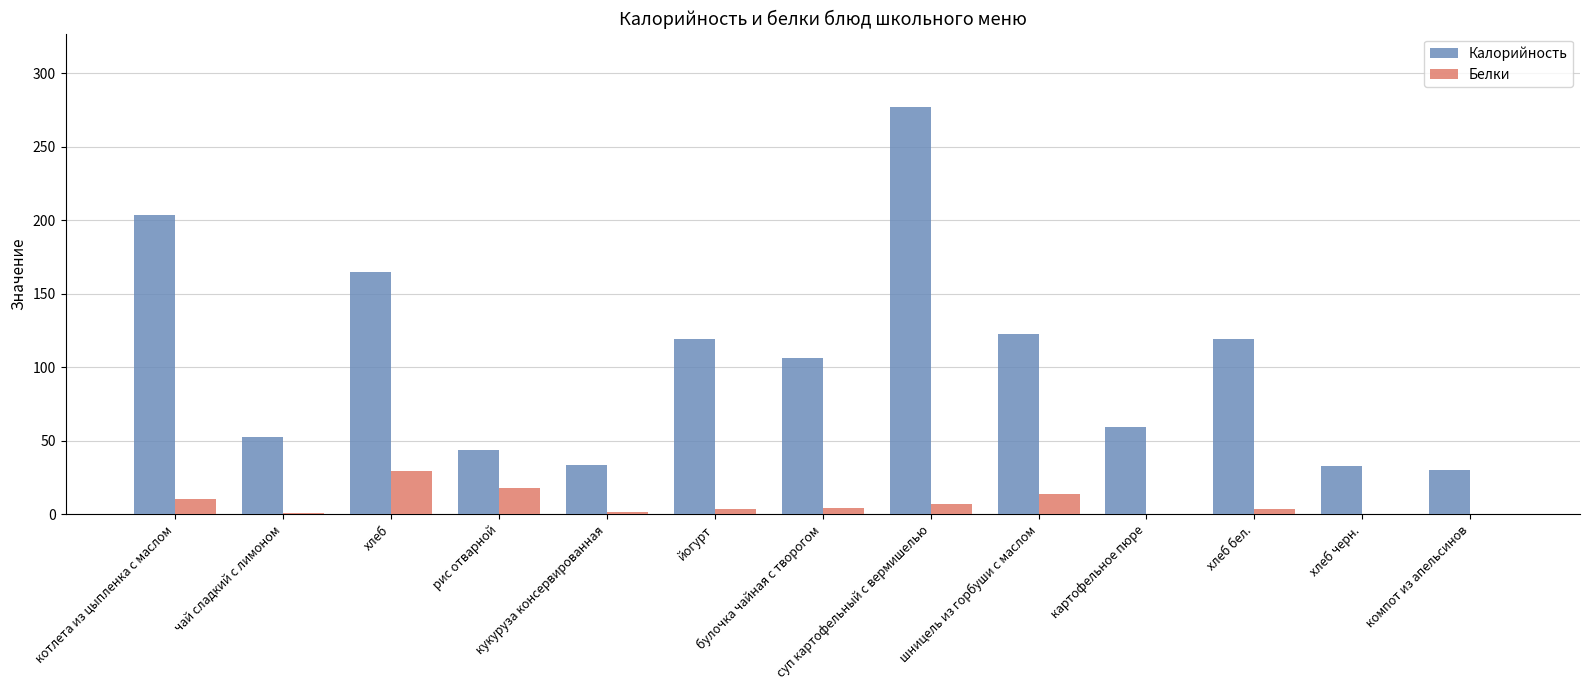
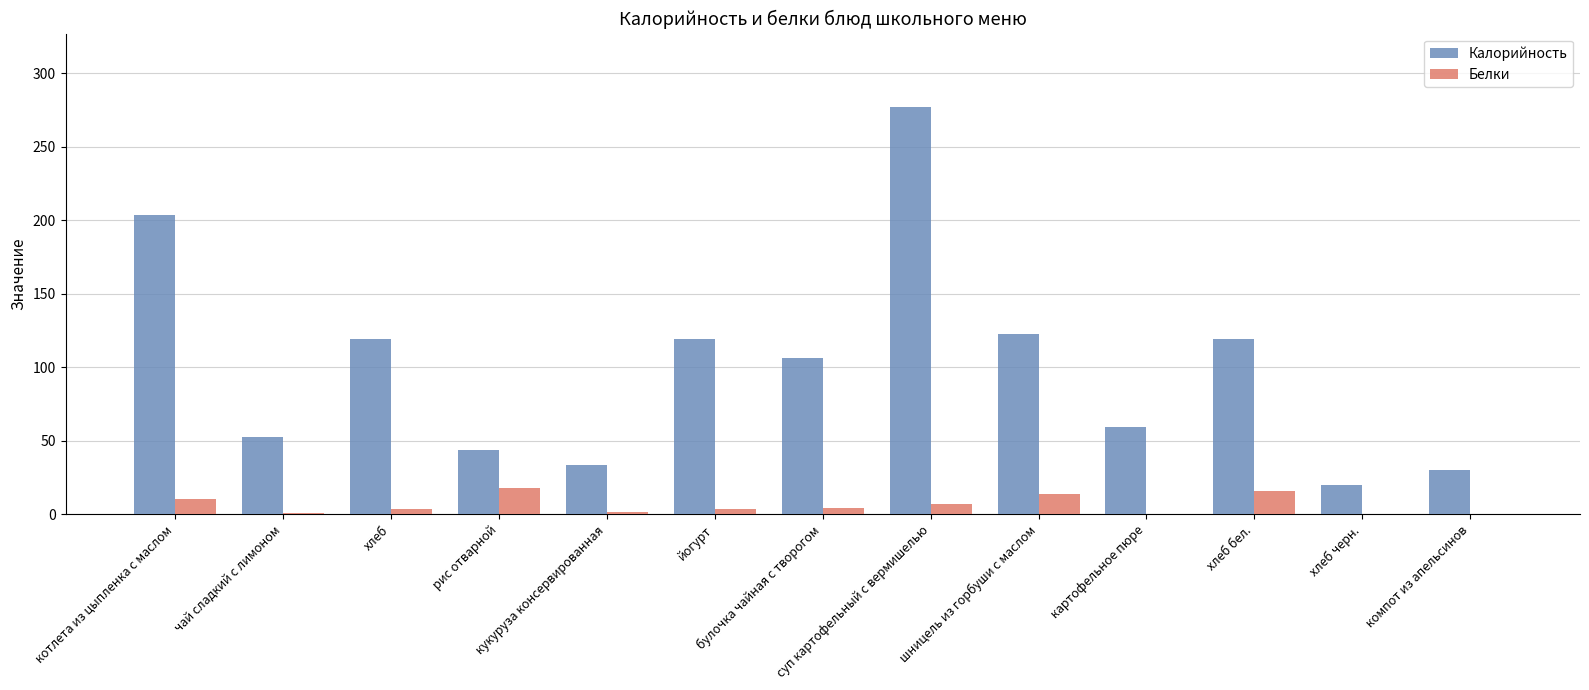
  {
    "Калорийность": {
      "котлета из цыпленка с маслом": 204,
      "чай сладкий с лимоном": 53,
-     "хлеб": 165,
+     "хлеб": 119,
      "рис отварной": 44,
      "кукуруза консервированная": 34,
      "йогурт": 119,
      "булочка чайная с творогом": 106,
      "суп картофельный с вермишелью": 277,
      "шницель из горбуши с маслом": 123,
      "картофельное пюре": 60,
      "хлеб бел.": 119,
-     "хлеб черн.": 33,
+     "хлеб черн.": 20,
      "компот из апельсинов": 30
    },
    "Белки": {
      "котлета из цыпленка с маслом": 10,
-     "хлеб": 29,
+     "хлеб": 4,
      "рис отварной": 18,
      "йогурт": 4,
      "булочка чайная с творогом": 4,
      "суп картофельный с вермишелью": 7,
      "шницель из горбуши с маслом": 14,
-     "хлеб бел.": 4
+     "хлеб бел.": 16
    }
  }
